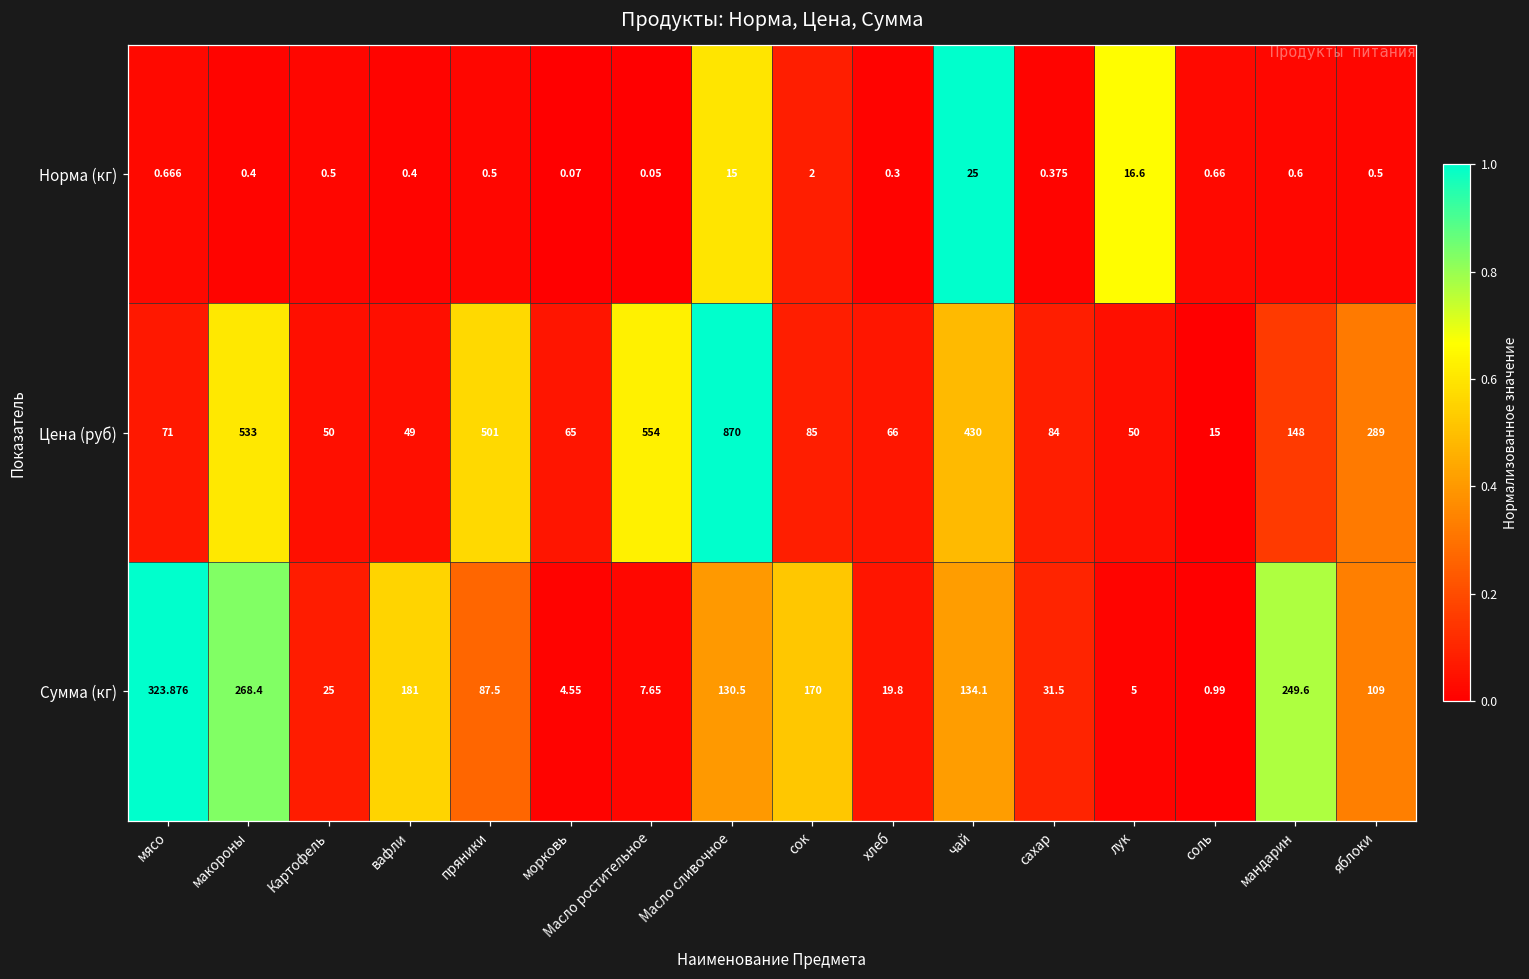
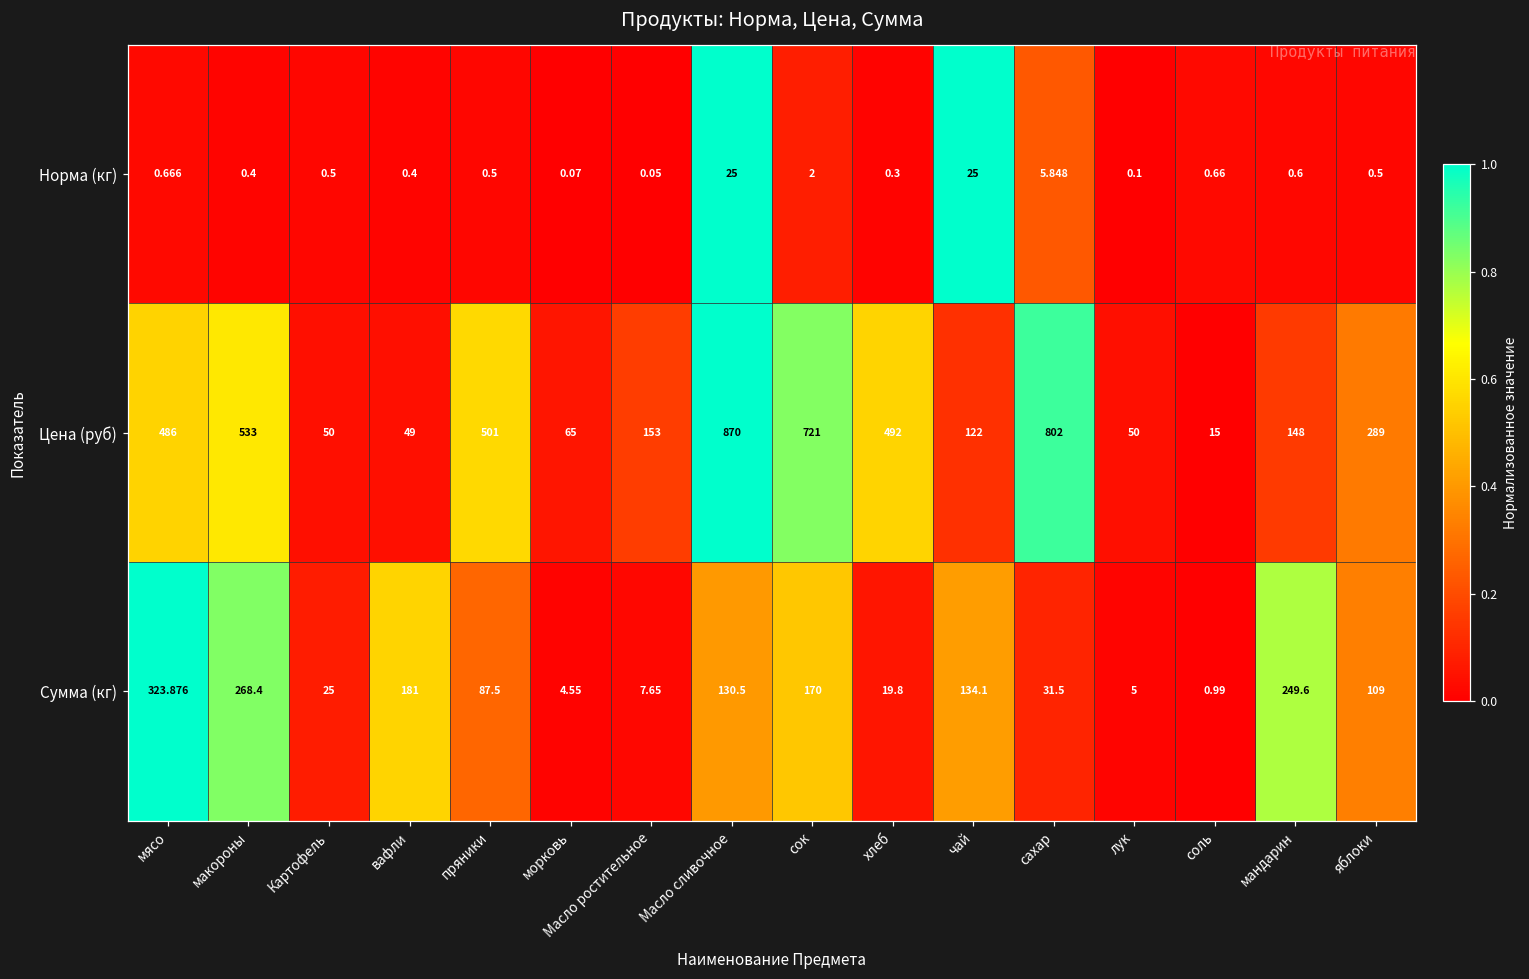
  {
    "Норма (кг)": {
      "мясо": 0.666,
      "макороны": 0.4,
      "Картофель": 0.5,
      "вафли": 0.4,
      "пряники": 0.5,
      "морковь": 0.07,
      "Масло ростительное": 0.05,
-     "Масло сливочное": 15,
+     "Масло сливочное": 25,
      "сок": 2,
      "хлеб": 0.3,
      "чай": 25,
-     "сахар": 0.375,
-     "лук": 16.6,
+     "сахар": 5.848,
+     "лук": 0.1,
      "соль": 0.66,
      "мандарин": 0.6
    },
    "Цена (руб)": {
-     "мясо": 71,
+     "мясо": 486,
      "макороны": 533,
      "Картофель": 50,
      "вафли": 49,
      "пряники": 501,
      "морковь": 65,
-     "Масло ростительное": 554,
+     "Масло ростительное": 153,
      "Масло сливочное": 870,
-     "сок": 85,
-     "хлеб": 66,
-     "чай": 430,
-     "сахар": 84,
+     "сок": 721,
+     "хлеб": 492,
+     "чай": 122,
+     "сахар": 802,
      "лук": 50,
      "соль": 15,
      "мандарин": 148,
      "яблоки": 289
    },
    "Сумма (кг)": {
      "мясо": 323.876,
      "макороны": 268.4,
      "Картофель": 25,
      "вафли": 181,
      "пряники": 87.5,
      "морковь": 4.55,
      "Масло ростительное": 7.65,
      "Масло сливочное": 130.5,
      "сок": 170,
      "хлеб": 19.8,
      "чай": 134.1,
      "сахар": 31.5,
      "лук": 5,
      "соль": 0.99,
      "мандарин": 249.6,
      "яблоки": 109
    }
  }
